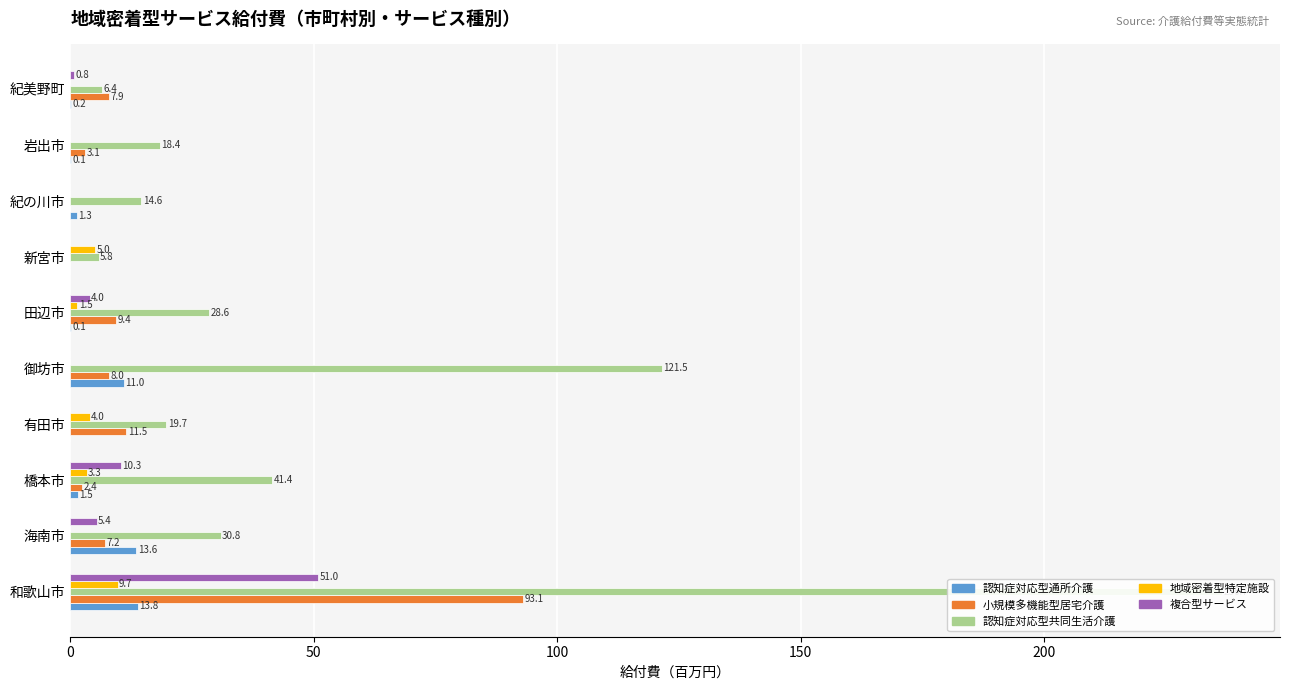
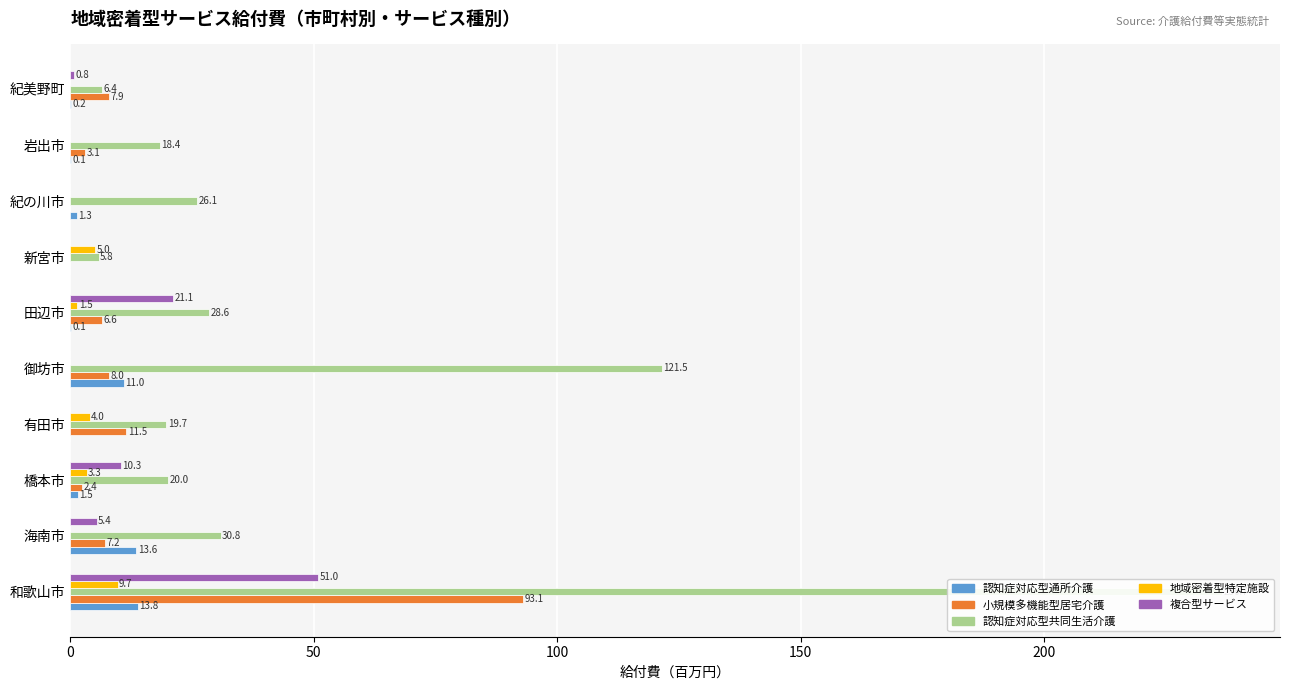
  {
    "認知症対応型通所介護": {
      "紀美野町": 0.2,
      "岩出市": 0.1,
      "紀の川市": 1.3,
      "田辺市": 0.1,
      "御坊市": 11.0,
      "海南市": 13.6,
      "和歌山市": 13.8
    },
    "小規模多機能型居宅介護": {
      "紀美野町": 7.9,
      "岩出市": 3.1,
-     "田辺市": 9.4,
+     "田辺市": 6.6,
      "御坊市": 8.0,
      "有田市": 11.5,
      "海南市": 7.2,
      "和歌山市": 93.1
    },
    "認知症対応型共同生活介護": {
      "紀美野町": 6.4,
      "岩出市": 18.4,
-     "紀の川市": 14.6,
+     "紀の川市": 26.1,
      "田辺市": 28.6,
      "御坊市": 121.5,
      "有田市": 19.7,
-     "橋本市": 41.4,
+     "橋本市": 20.0,
      "海南市": 30.8
    },
    "地域密着型特定施設": {
      "田辺市": 1.5,
      "有田市": 4.0,
      "橋本市": 3.3,
      "和歌山市": 9.7
    },
    "複合型サービス": {
      "紀美野町": 0.8,
-     "田辺市": 4.0,
+     "田辺市": 21.1,
      "橋本市": 10.3,
      "海南市": 5.4,
      "和歌山市": 51.0
    }
  }
